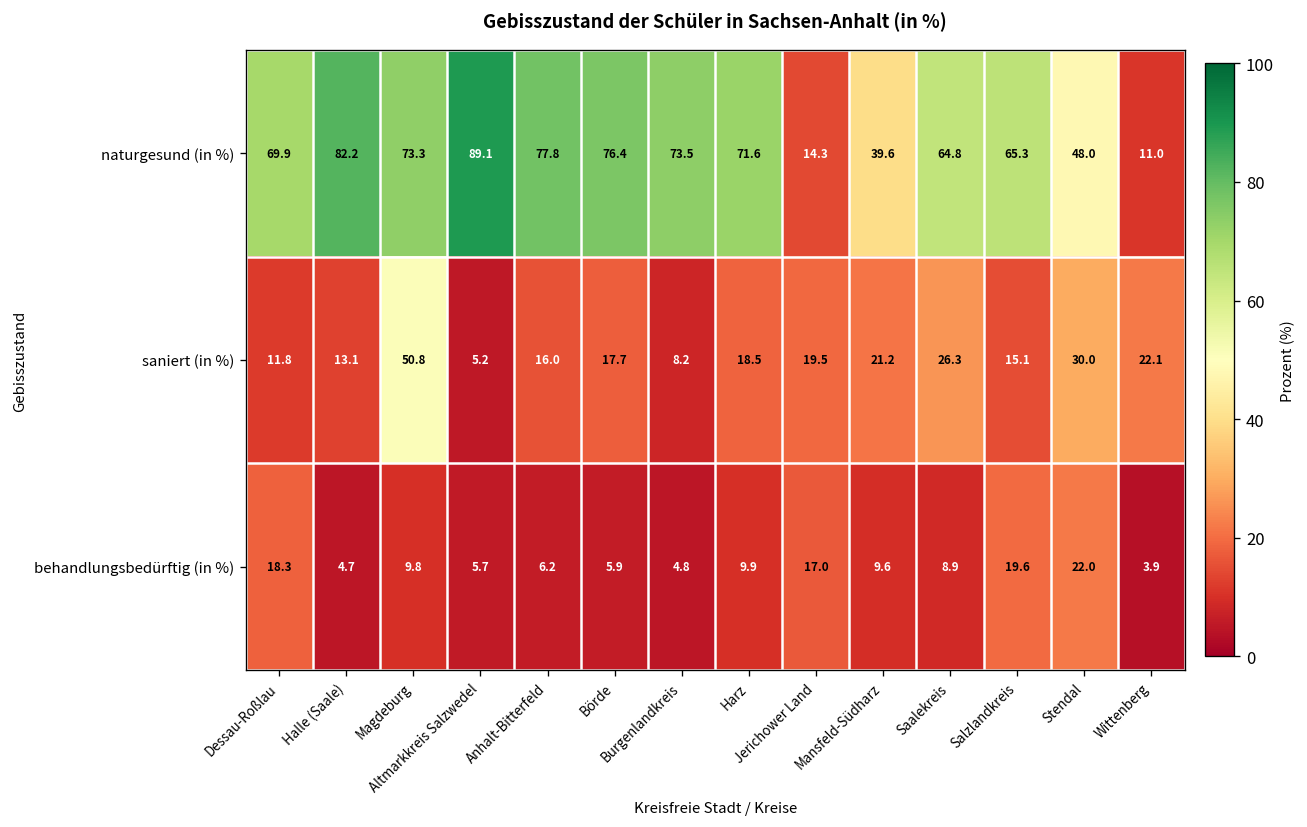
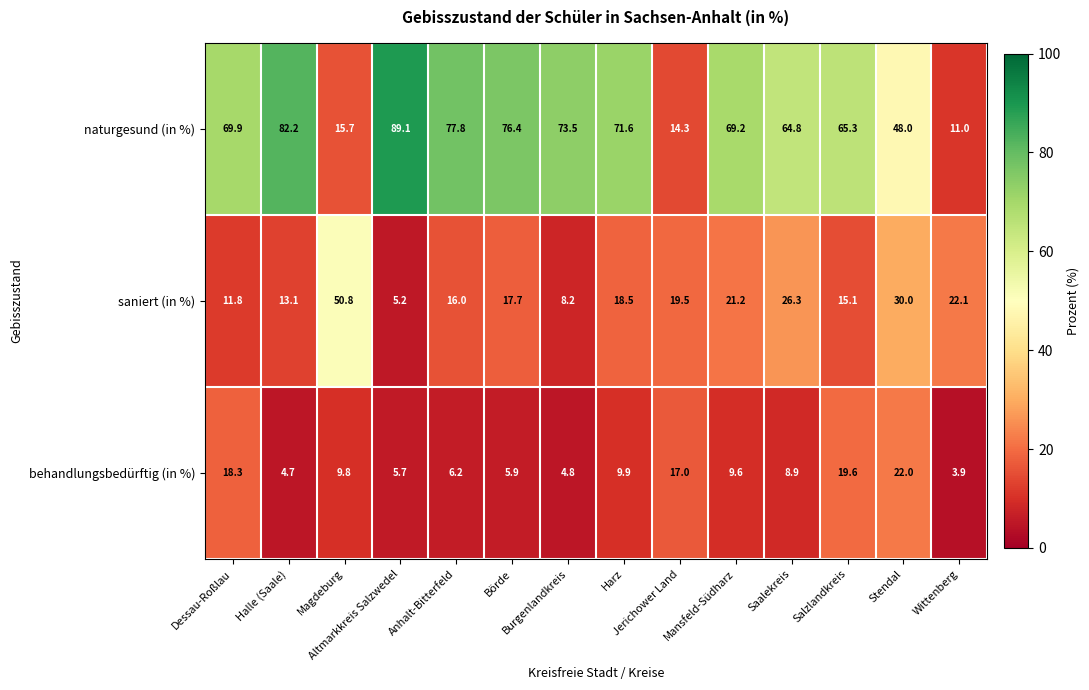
  {
    "naturgesund (in %)": {
      "Dessau-Roßlau": 69.9,
      "Halle (Saale)": 82.2,
-     "Magdeburg": 73.3,
+     "Magdeburg": 15.7,
      "Altmarkkreis Salzwedel": 89.1,
      "Anhalt-Bitterfeld": 77.8,
      "Börde": 76.4,
      "Burgenlandkreis": 73.5,
      "Harz": 71.6,
      "Jerichower Land": 14.3,
-     "Mansfeld-Südharz": 39.6,
+     "Mansfeld-Südharz": 69.2,
      "Saalekreis": 64.8,
      "Salzlandkreis": 65.3,
      "Stendal": 48.0,
      "Wittenberg": 11.0
    },
    "saniert (in %)": {
      "Dessau-Roßlau": 11.8,
      "Halle (Saale)": 13.1,
      "Magdeburg": 50.8,
      "Altmarkkreis Salzwedel": 5.2,
      "Anhalt-Bitterfeld": 16.0,
      "Börde": 17.7,
      "Burgenlandkreis": 8.2,
      "Harz": 18.5,
      "Jerichower Land": 19.5,
      "Mansfeld-Südharz": 21.2,
      "Saalekreis": 26.3,
      "Salzlandkreis": 15.1,
      "Stendal": 30.0,
      "Wittenberg": 22.1
    },
    "behandlungsbedürftig (in %)": {
      "Dessau-Roßlau": 18.3,
      "Halle (Saale)": 4.7,
      "Magdeburg": 9.8,
      "Altmarkkreis Salzwedel": 5.7,
      "Anhalt-Bitterfeld": 6.2,
      "Börde": 5.9,
      "Burgenlandkreis": 4.8,
      "Harz": 9.9,
      "Jerichower Land": 17.0,
      "Mansfeld-Südharz": 9.6,
      "Saalekreis": 8.9,
      "Salzlandkreis": 19.6,
      "Stendal": 22.0,
      "Wittenberg": 3.9
    }
  }
